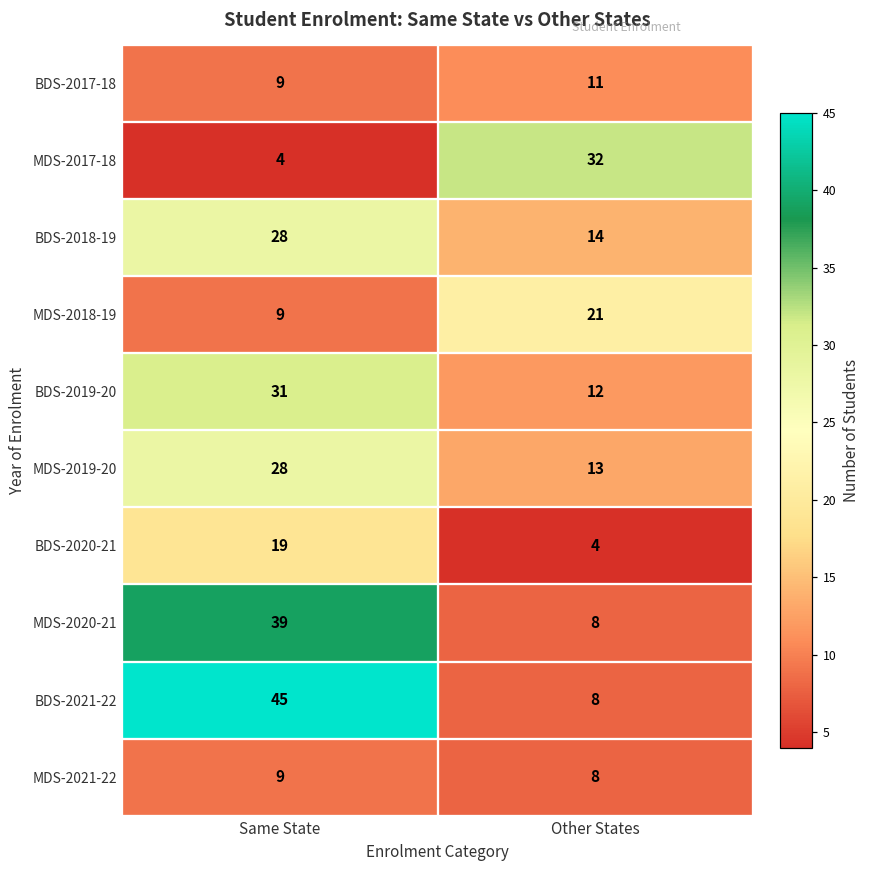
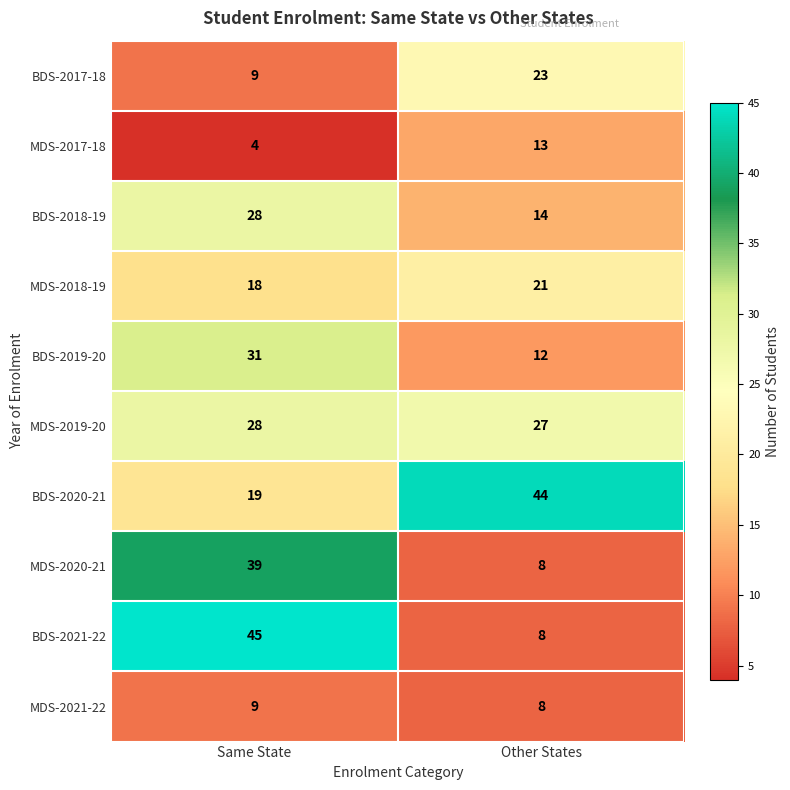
  {
    "BDS-2017-18": {
      "Same State": 9,
-     "Other States": 11
+     "Other States": 23
    },
    "MDS-2017-18": {
      "Same State": 4,
-     "Other States": 32
+     "Other States": 13
    },
    "BDS-2018-19": {
      "Same State": 28,
      "Other States": 14
    },
    "MDS-2018-19": {
-     "Same State": 9,
+     "Same State": 18,
      "Other States": 21
    },
    "BDS-2019-20": {
      "Same State": 31,
      "Other States": 12
    },
    "MDS-2019-20": {
      "Same State": 28,
-     "Other States": 13
+     "Other States": 27
    },
    "BDS-2020-21": {
      "Same State": 19,
-     "Other States": 4
+     "Other States": 44
    },
    "MDS-2020-21": {
      "Same State": 39,
      "Other States": 8
    },
    "BDS-2021-22": {
      "Same State": 45,
      "Other States": 8
    },
    "MDS-2021-22": {
      "Same State": 9,
      "Other States": 8
    }
  }
